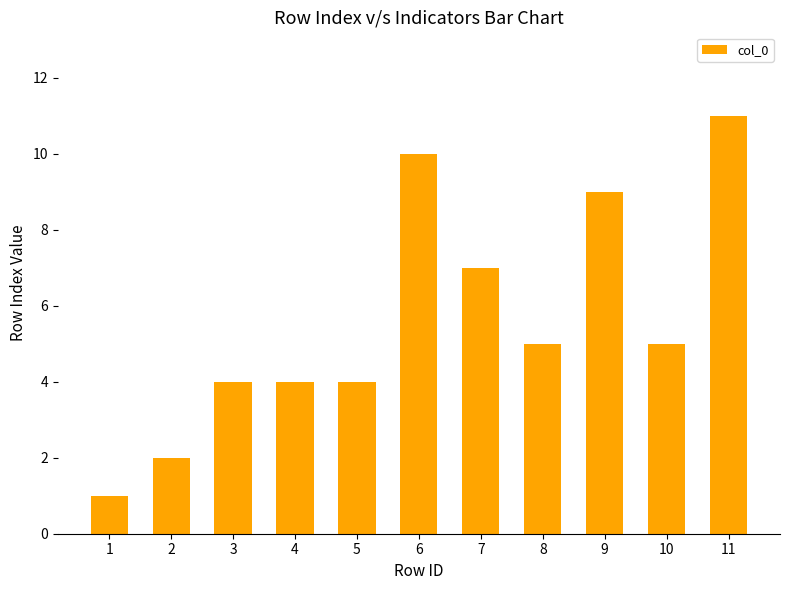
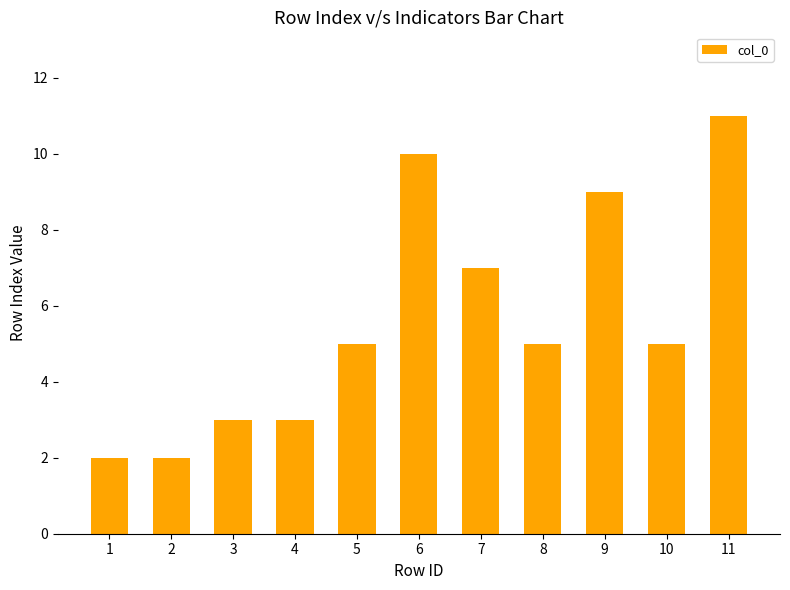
  {
-   "1": 1,
+   "1": 2,
    "2": 2,
-   "3": 4,
-   "4": 4,
-   "5": 4,
+   "3": 3,
+   "4": 3,
+   "5": 5,
    "6": 10,
    "7": 7,
    "8": 5,
    "9": 9,
    "10": 5,
    "11": 11
  }
